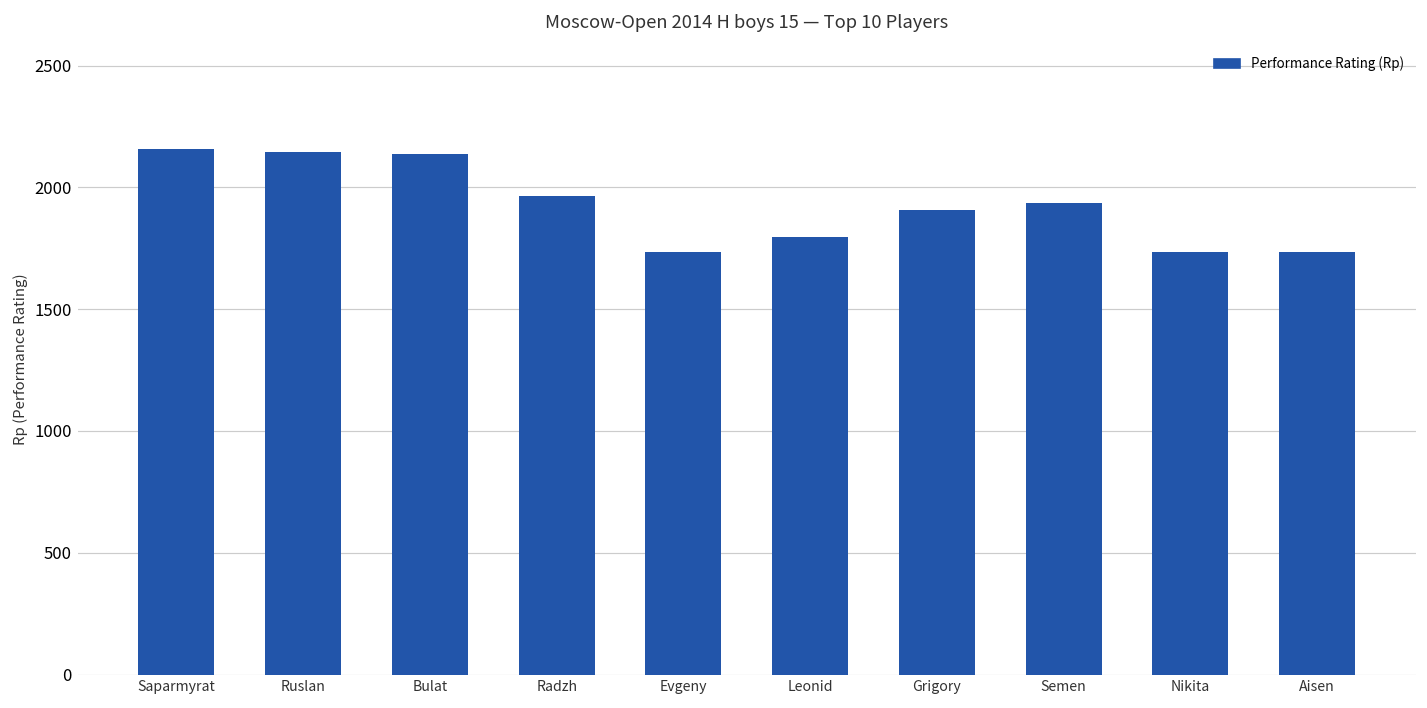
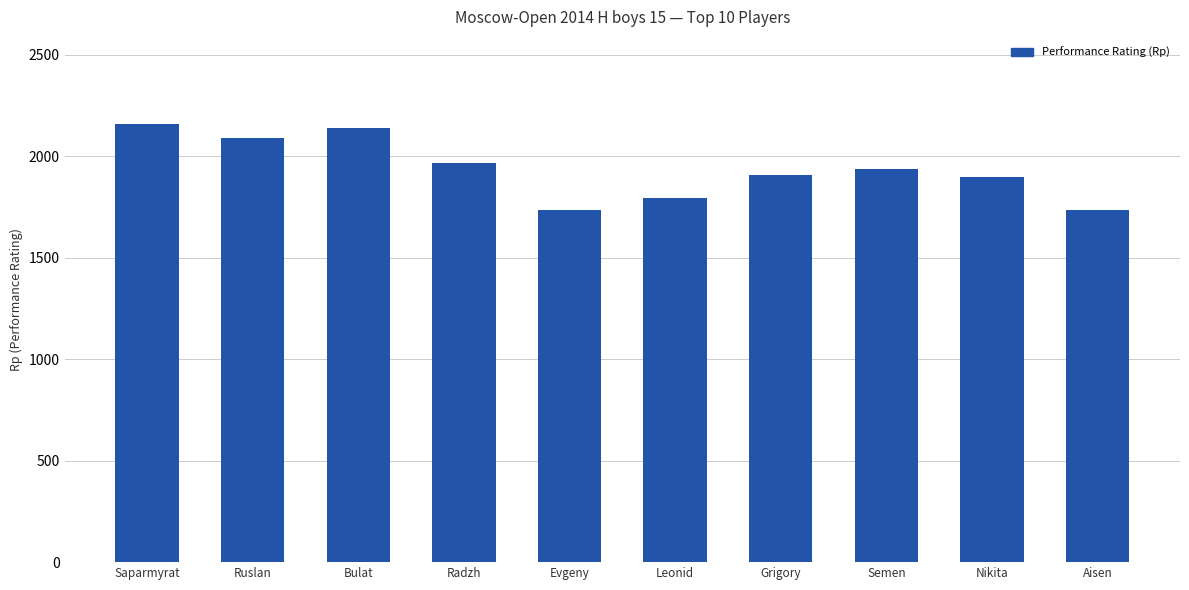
  {
    "Saparmyrat": 2160,
-   "Ruslan": 2140,
+   "Ruslan": 2090,
    "Bulat": 2140,
    "Radzh": 1970,
    "Evgeny": 1730,
    "Leonid": 1800,
    "Grigory": 1910,
    "Semen": 1940,
-   "Nikita": 1740,
+   "Nikita": 1900,
    "Aisen": 1740
  }
